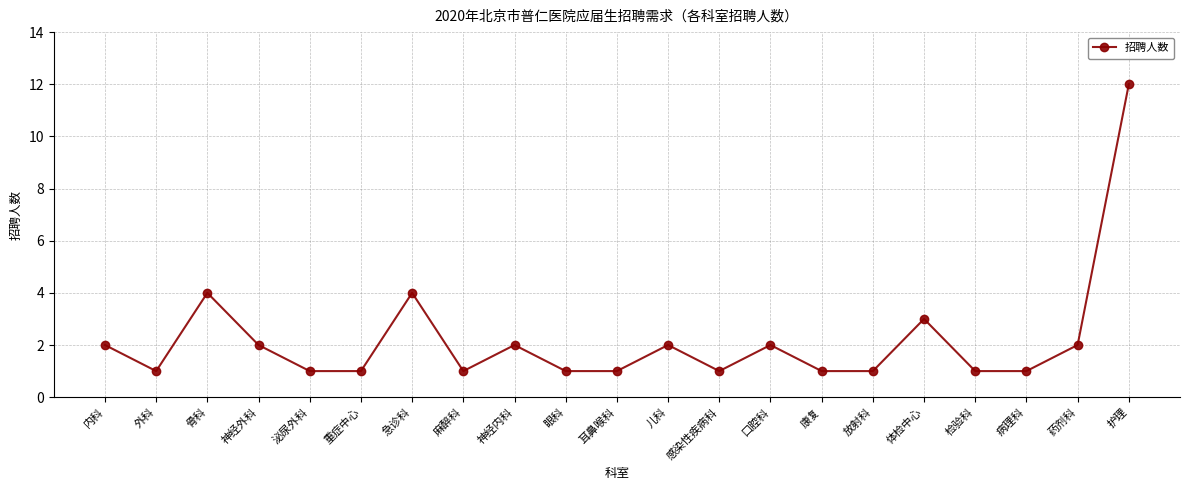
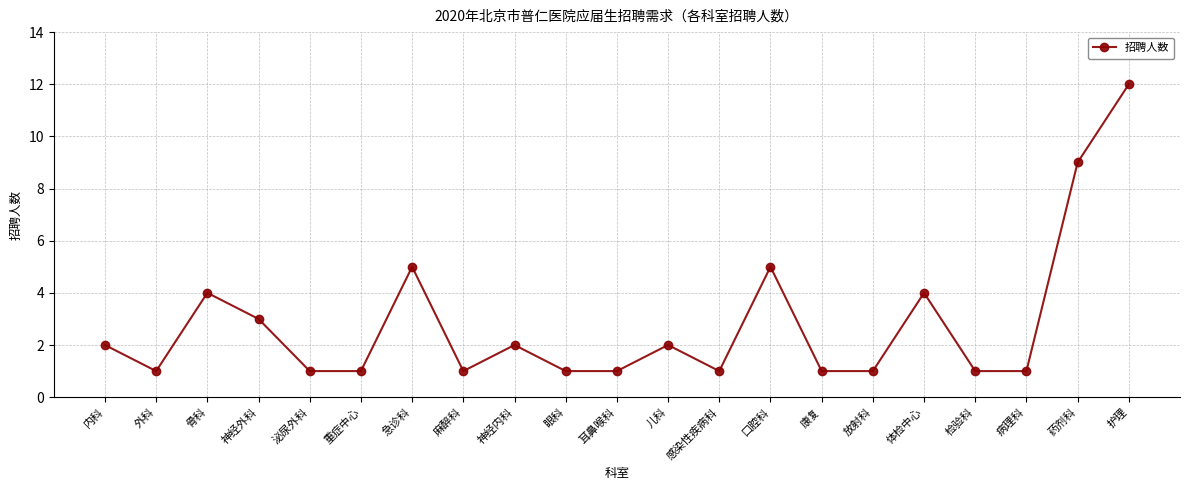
  {
    "内科": 2,
    "外科": 1,
    "骨科": 4,
-   "神经外科": 2,
+   "神经外科": 3,
    "泌尿外科": 1,
    "重症中心": 1,
-   "急诊科": 4,
+   "急诊科": 5,
    "麻醉科": 1,
    "神经内科": 2,
    "眼科": 1,
    "耳鼻喉科": 1,
    "儿科": 2,
    "感染性疾病科": 1,
-   "口腔科": 2,
+   "口腔科": 5,
    "康复": 1,
    "放射科": 1,
-   "体检中心": 3,
+   "体检中心": 4,
    "检验科": 1,
    "病理科": 1,
-   "药剂科": 2,
+   "药剂科": 9,
    "护理": 12
  }
